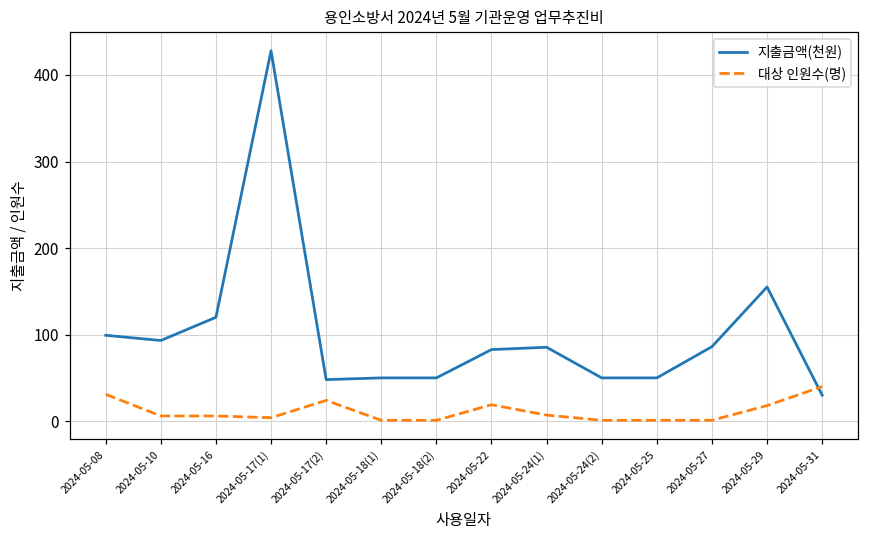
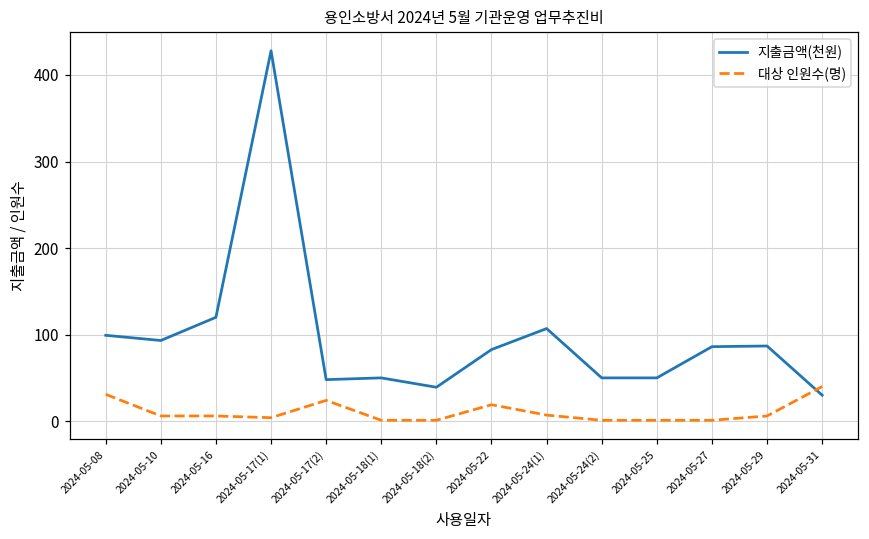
  {
    "지출금액(천원)": {
      "2024-05-08": 100,
      "2024-05-10": 90,
      "2024-05-16": 120,
      "2024-05-17(1)": 430,
      "2024-05-17(2)": 50,
      "2024-05-18(1)": 50,
-     "2024-05-18(2)": 50,
+     "2024-05-18(2)": 40,
      "2024-05-22": 80,
-     "2024-05-24(1)": 90,
+     "2024-05-24(1)": 110,
      "2024-05-24(2)": 50,
      "2024-05-25": 50,
      "2024-05-27": 90,
-     "2024-05-29": 160,
+     "2024-05-29": 90,
      "2024-05-31": 30
    },
    "대상 인원수(명)": {
      "2024-05-08": 30,
      "2024-05-10": 10,
      "2024-05-16": 10,
      "2024-05-17(1)": 0,
      "2024-05-17(2)": 20,
      "2024-05-18(1)": 0,
      "2024-05-18(2)": 0,
      "2024-05-22": 20,
      "2024-05-24(1)": 10,
      "2024-05-24(2)": 0,
      "2024-05-25": 0,
      "2024-05-27": 0,
-     "2024-05-29": 20,
+     "2024-05-29": 10,
      "2024-05-31": 40
    }
  }
